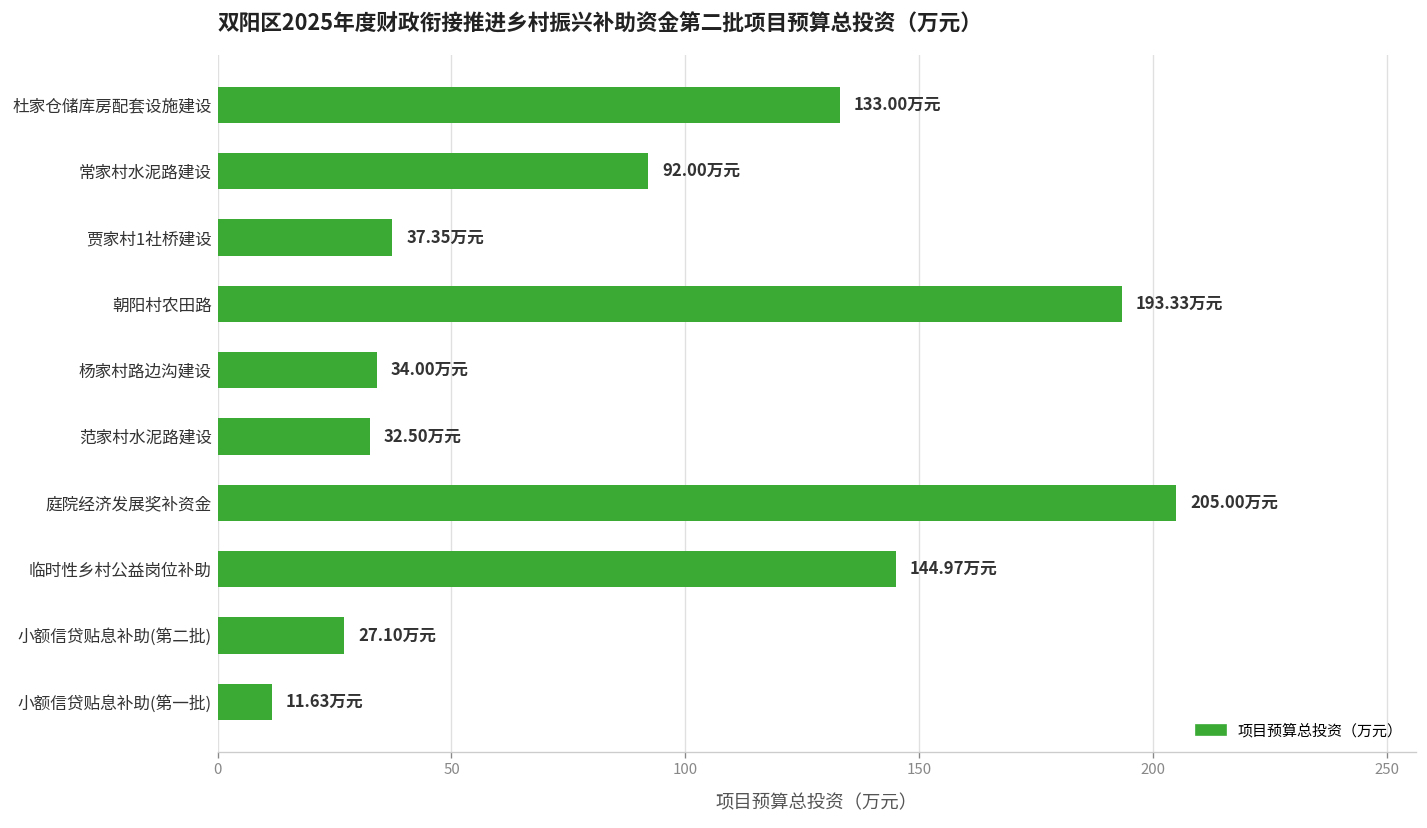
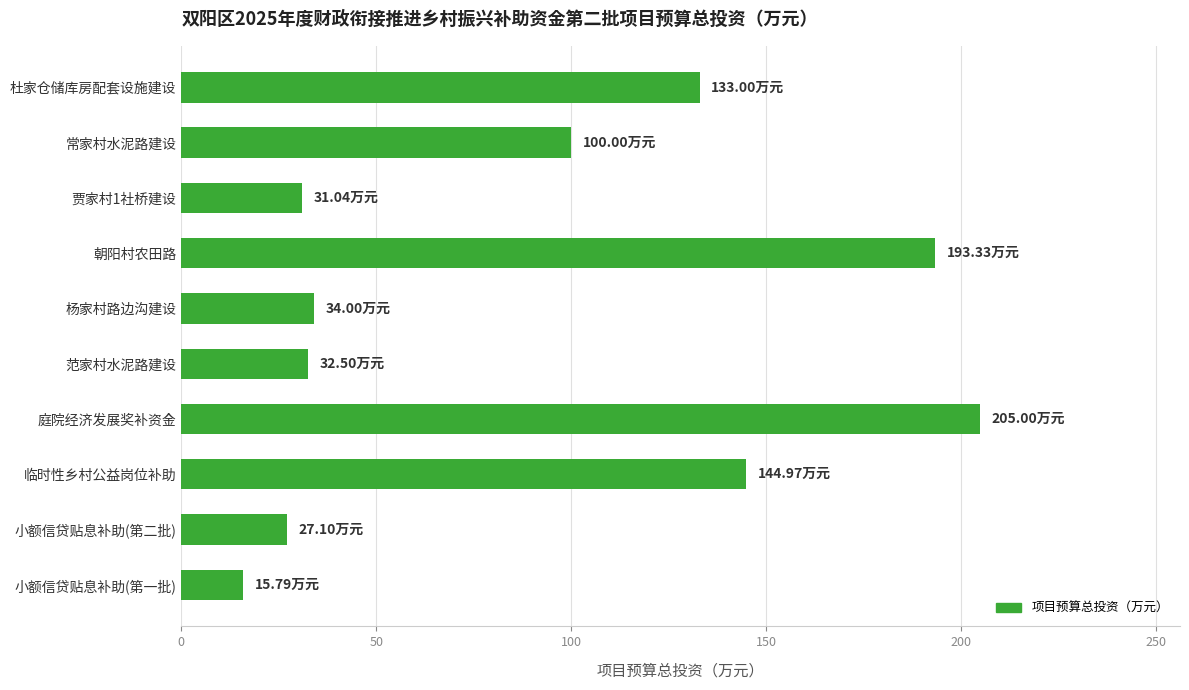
  {
    "杜家仓储库房配套设施建设": 133.00,
-   "常家村水泥路建设": 92.00,
-   "贾家村1社桥建设": 37.35,
+   "常家村水泥路建设": 100.00,
+   "贾家村1社桥建设": 31.04,
    "朝阳村农田路": 193.33,
    "杨家村路边沟建设": 34.00,
    "范家村水泥路建设": 32.50,
    "庭院经济发展奖补资金": 205.00,
    "临时性乡村公益岗位补助": 144.97,
    "小额信贷贴息补助(第二批)": 27.10,
-   "小额信贷贴息补助(第一批)": 11.63
+   "小额信贷贴息补助(第一批)": 15.79
  }
